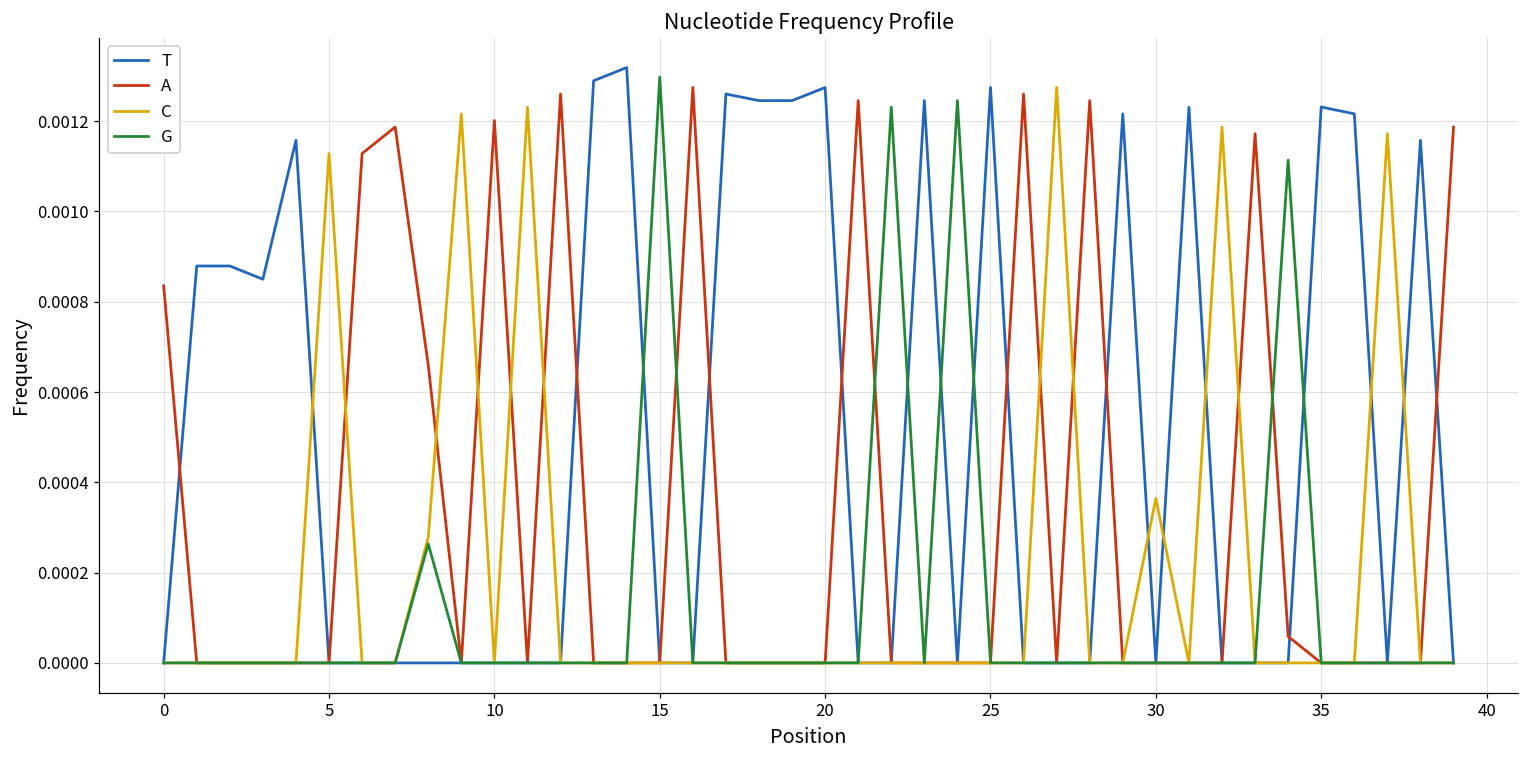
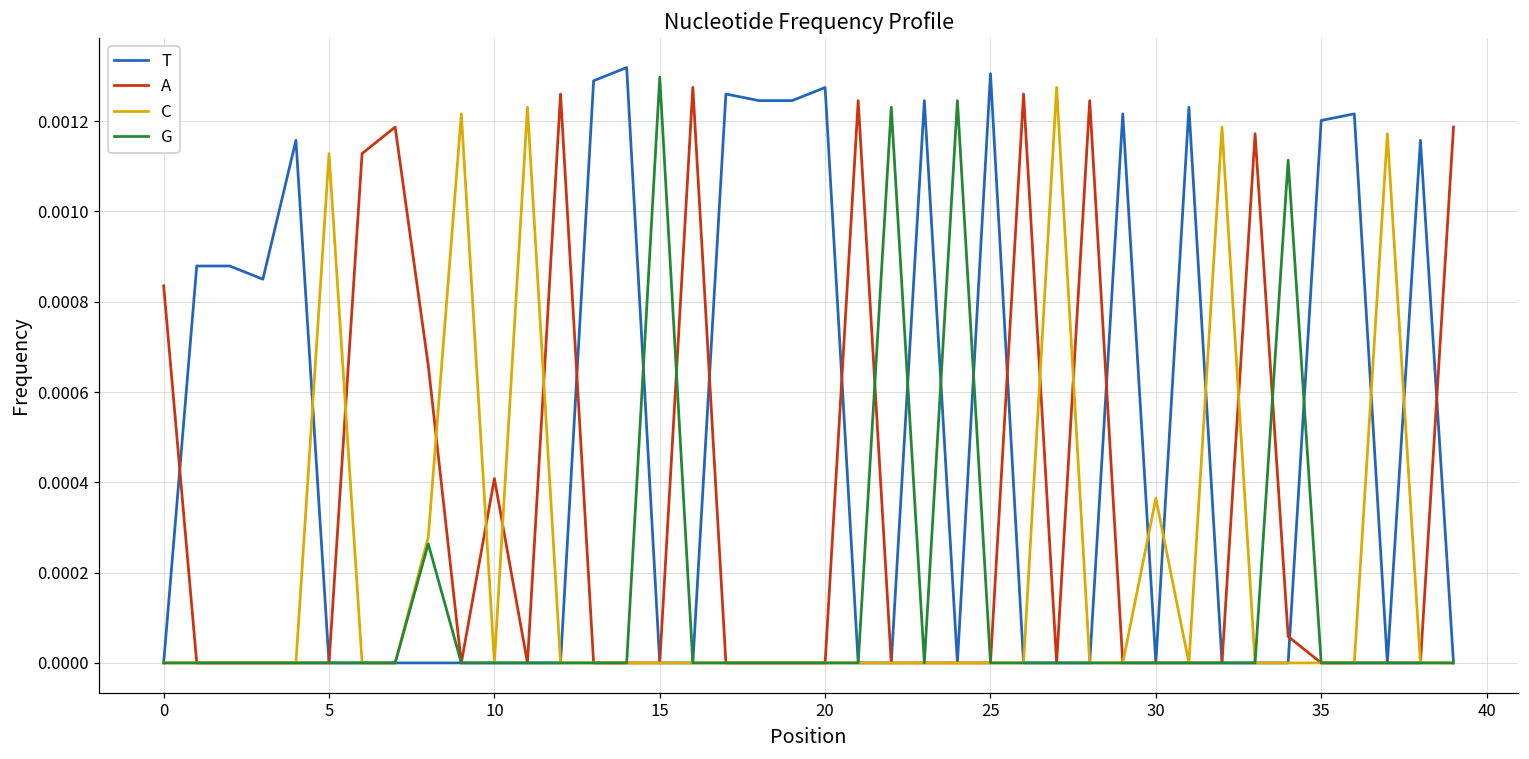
  {
    "T": {
      "20": 0.00127,
-     "25": 0.00127,
-     "35": 0.00123
+     "25": 0.00130,
+     "35": 0.00120
    },
    "A": {
      "0": 0.00084,
-     "10": 0.00120
+     "10": 0.00041
    },
    "C": {
      "5": 0.00113,
      "30": 0.00036
    },
    "G": {
      "15": 0.00130
    }
  }
